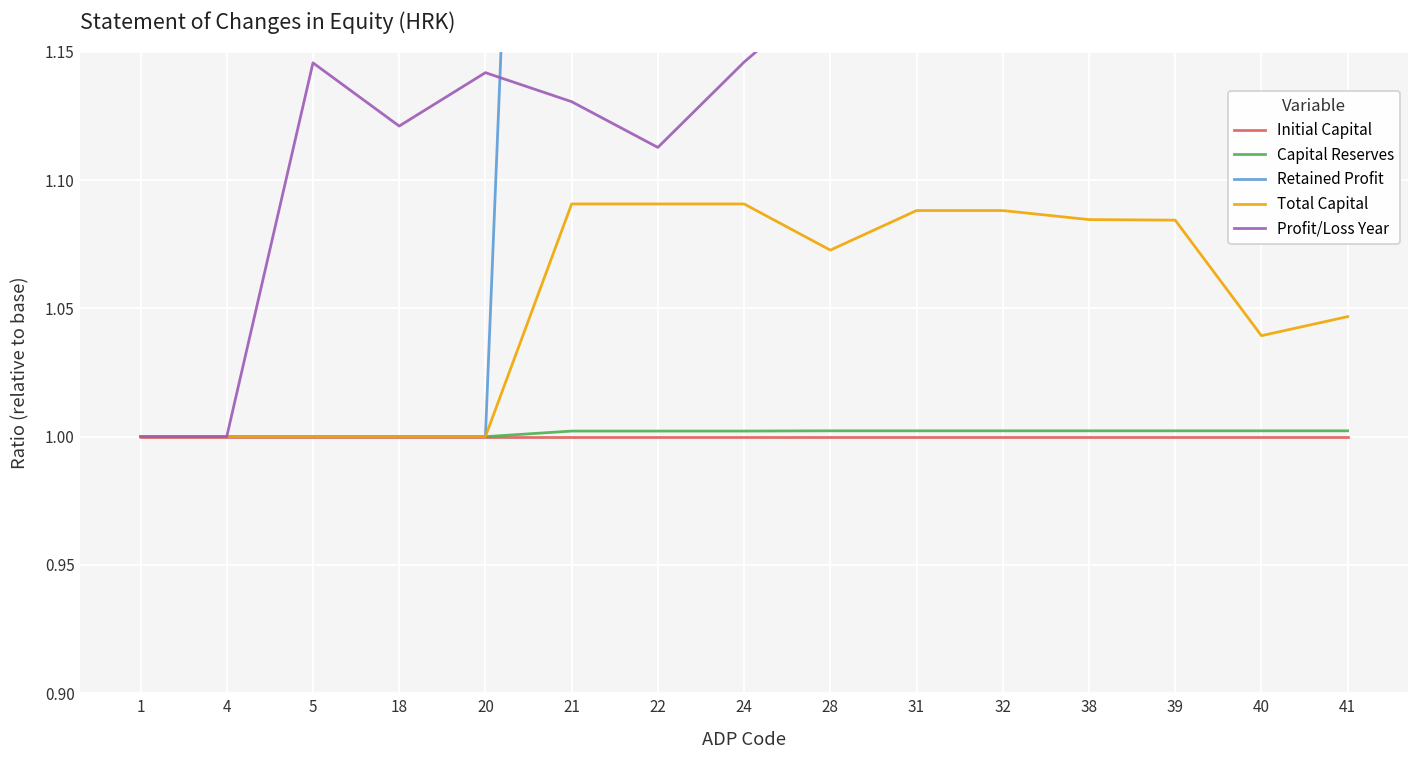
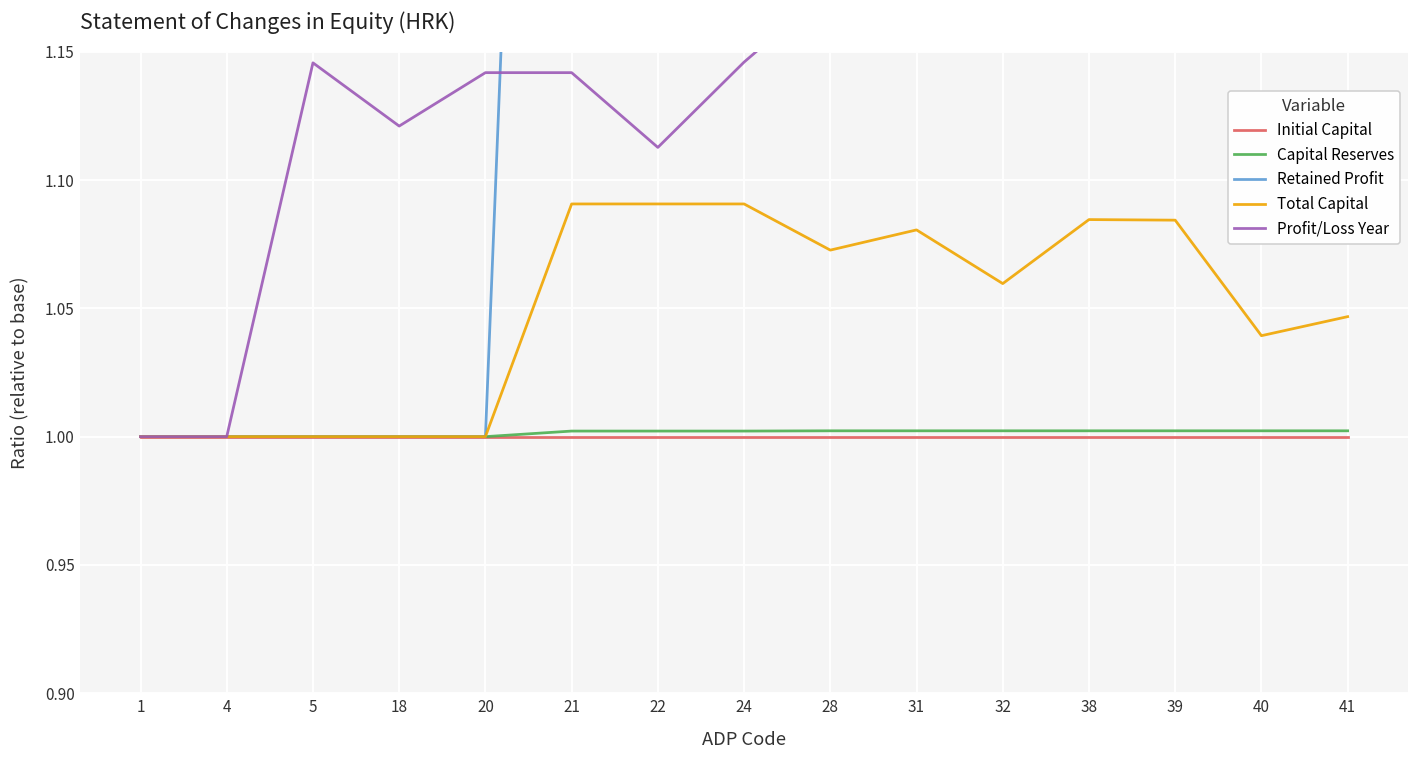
  {
    "Initial Capital": {
      "21": 1.000,
      "22": 1.000,
      "24": 1.000,
      "28": 1.000,
      "31": 1.000,
      "32": 1.000,
      "38": 1.000,
      "39": 1.000,
      "40": 1.000,
      "41": 1.000
    },
    "Capital Reserves": {
      "21": 1.002,
      "22": 1.002,
      "24": 1.002,
      "28": 1.002,
      "31": 1.002,
      "32": 1.002,
      "38": 1.002,
      "39": 1.002,
      "40": 1.002,
      "41": 1.002
    },
    "Total Capital": {
      "21": 1.091,
      "22": 1.091,
      "24": 1.091,
      "28": 1.073,
-     "31": 1.088,
-     "32": 1.088,
+     "31": 1.081,
+     "32": 1.060,
      "38": 1.085,
      "39": 1.084,
      "40": 1.039,
      "41": 1.047
    },
    "Profit/Loss Year": {
      "5": 1.146,
      "18": 1.121,
      "20": 1.142,
-     "21": 1.131,
+     "21": 1.142,
      "22": 1.113,
      "24": 1.146
    }
  }
